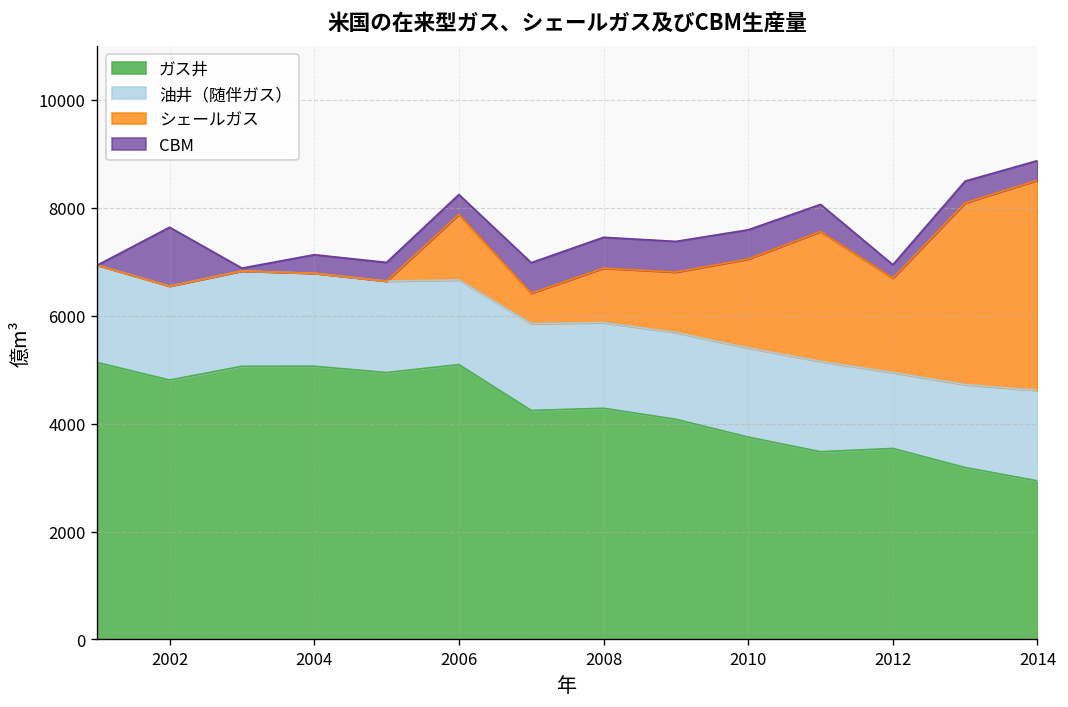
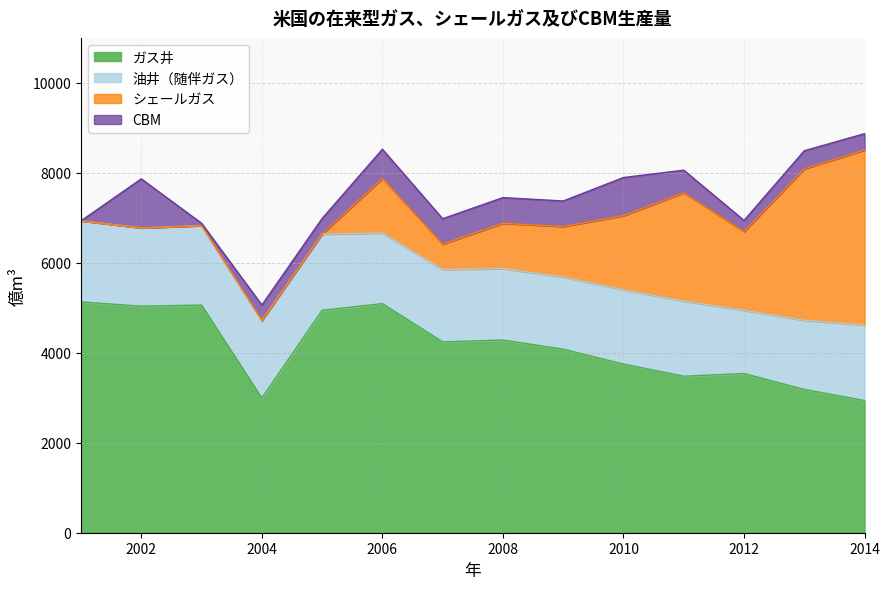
  {
    "ガス井": {
-     "2002": 4800,
-     "2004": 5100,
+     "2002": 5000,
+     "2004": 3000,
      "2006": 5100,
      "2008": 4300,
      "2010": 3700,
      "2012": 3500,
      "2014": 2900
    },
    "油井（随伴ガス）": {
      "2006": 1600,
      "2008": 1600,
      "2010": 1700,
      "2012": 1400,
      "2014": 1700
    },
    "シェールガス": {
      "2006": 1200,
      "2008": 1000,
      "2010": 1600,
      "2012": 1700,
      "2014": 3900
    },
    "CBM": {
      "2002": 1100,
      "2004": 300,
-     "2006": 400,
+     "2006": 700,
      "2008": 600,
-     "2010": 500,
+     "2010": 800,
      "2012": 200,
      "2014": 400
    }
  }
